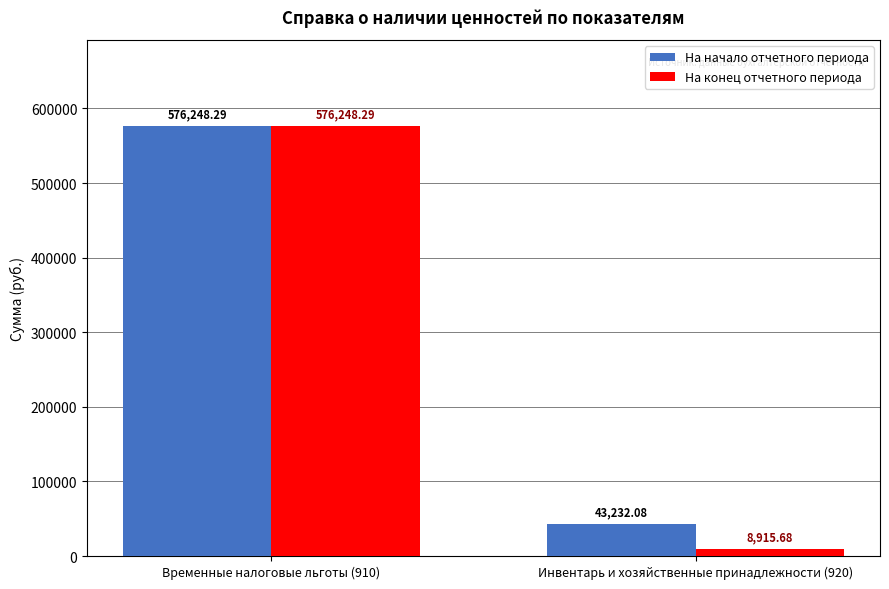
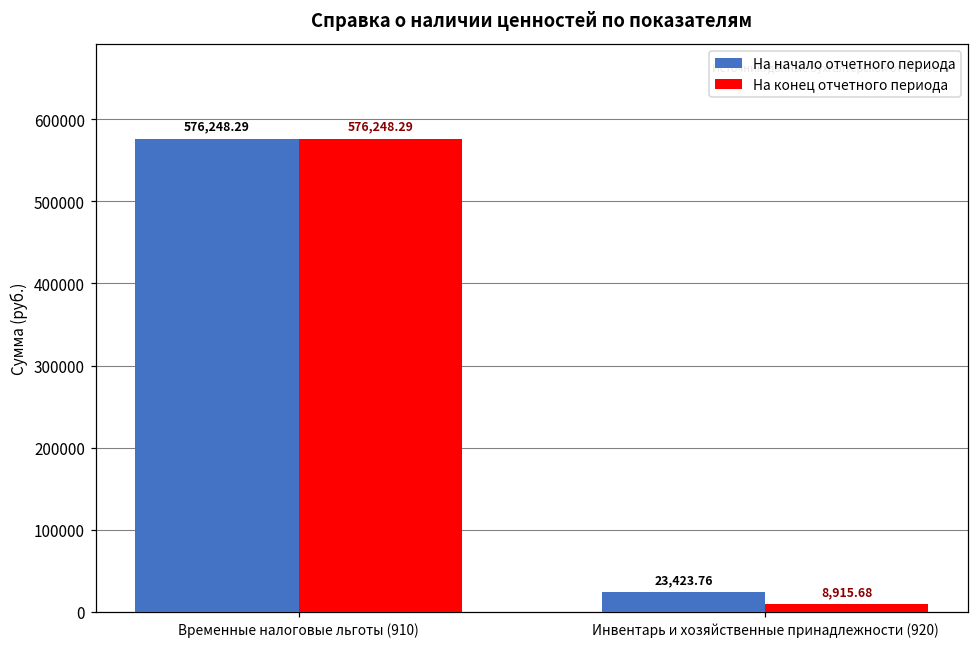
  {
    "На начало отчетного периода": {
      "Временные налоговые льготы (910)": "576,248.29",
-     "Инвентарь и хозяйственные принадлежности (920)": "43,232.08"
+     "Инвентарь и хозяйственные принадлежности (920)": "23,423.76"
    },
    "На конец отчетного периода": {
      "Временные налоговые льготы (910)": "576,248.29",
      "Инвентарь и хозяйственные принадлежности (920)": "8,915.68"
    }
  }
